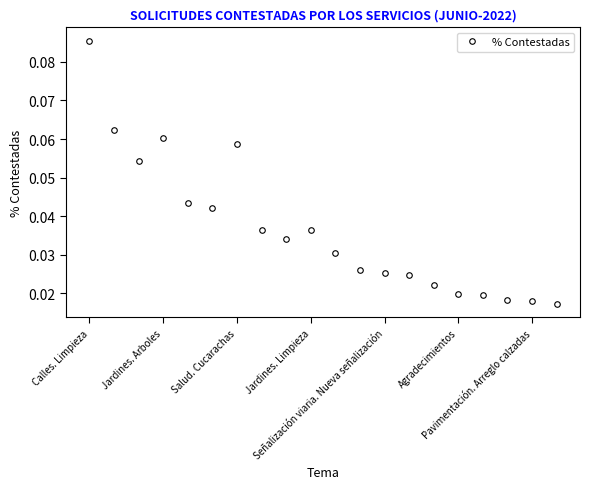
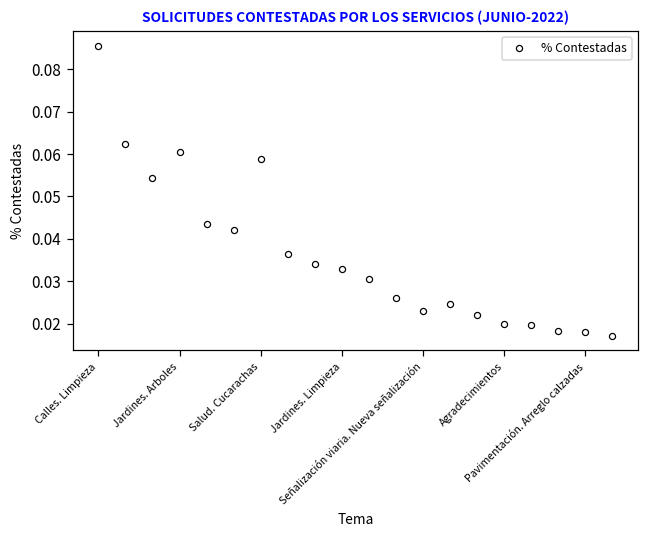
  {
    "Calles. Limpieza": 0.086,
    "Jardines. Arboles": 0.060,
    "Salud. Cucarachas": 0.059,
-   "Jardines. Limpieza": 0.036,
-   "Señalización viaria. Nueva señalización": 0.025,
+   "Jardines. Limpieza": 0.033,
+   "Señalización viaria. Nueva señalización": 0.023,
    "Agradecimientos": 0.020,
    "Pavimentación. Arreglo calzadas": 0.018
  }
